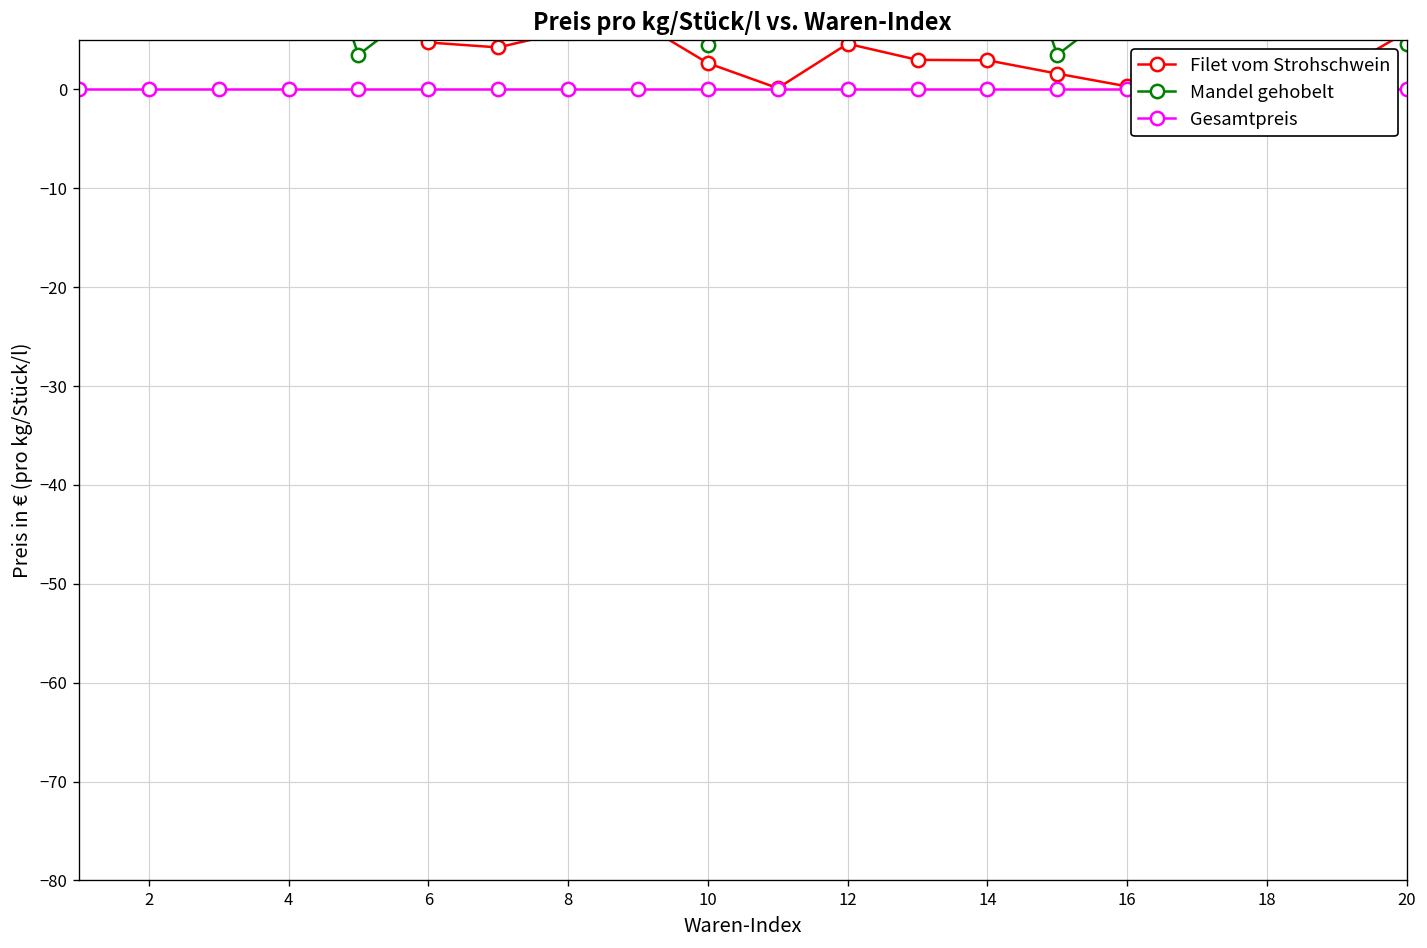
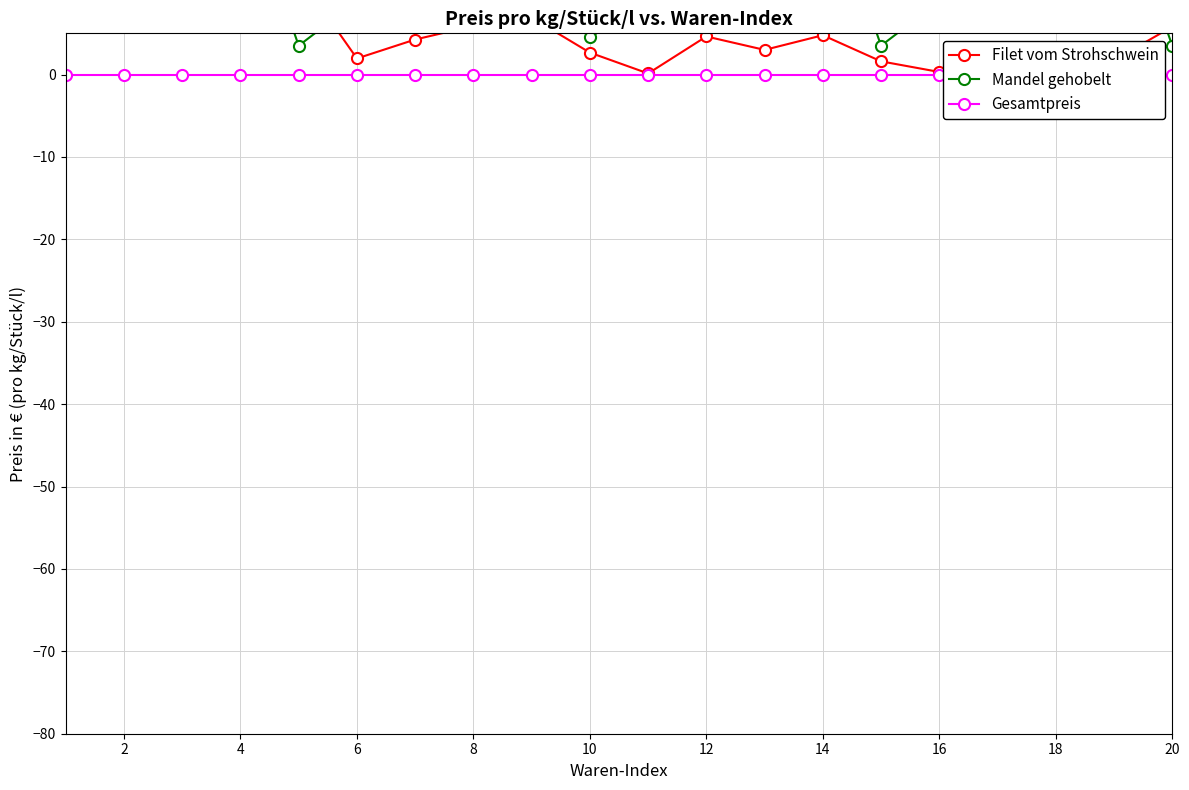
  {
    "Filet vom Strohschwein": {
-     "6": 5,
+     "6": 2,
      "10": 3,
      "12": 5,
-     "14": 3
+     "14": 5
    },
    "Mandel gehobelt": {
      "10": 5,
-     "20": 5
+     "20": 4
    },
    "Gesamtpreis": {
      "2": 0,
      "4": 0,
      "6": 0,
      "8": 0,
      "10": 0,
      "12": 0,
      "14": 0,
      "20": 0
    }
  }
